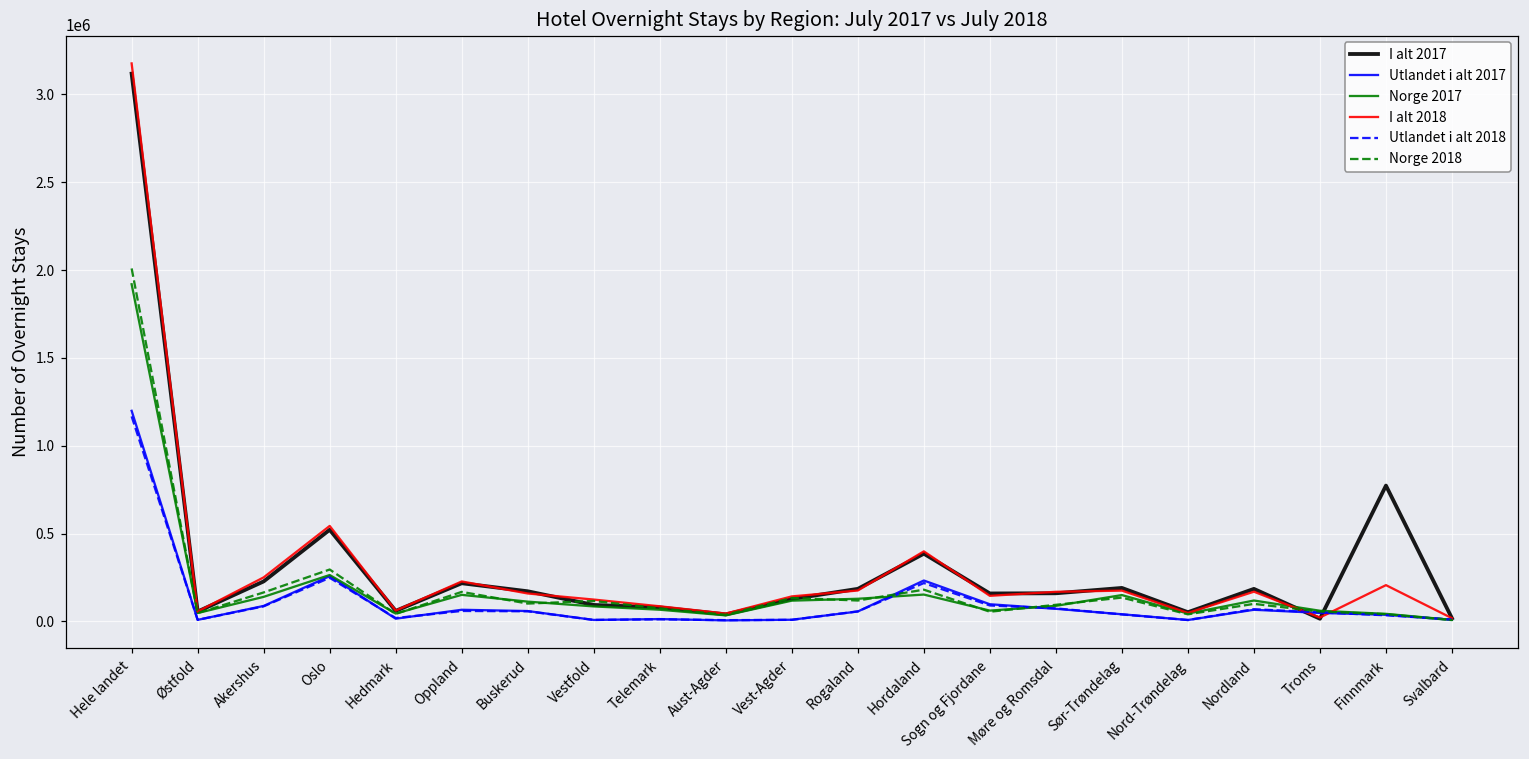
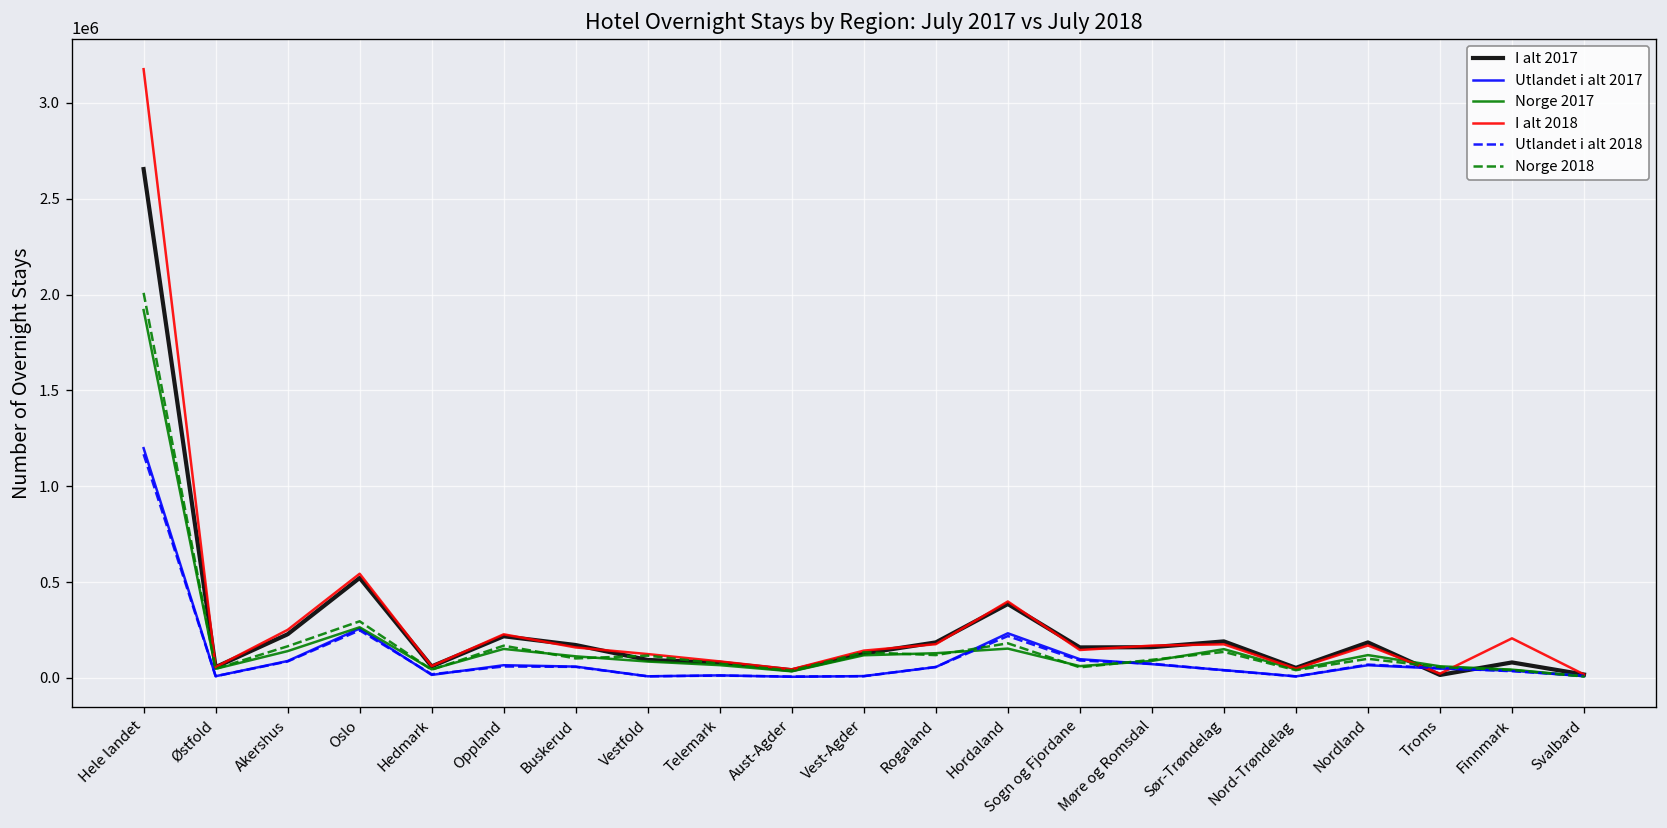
  {
    "I alt 2017": {
-     "Hele landet": 3120000,
+     "Hele landet": 2650000,
      "Akershus": 230000,
      "Oslo": 520000,
-     "Finnmark": 770000
+     "Finnmark": 80000
    },
    "I alt 2018": {
      "Hele landet": 3180000,
      "Akershus": 250000,
      "Oslo": 540000,
      "Finnmark": 210000
    }
  }
